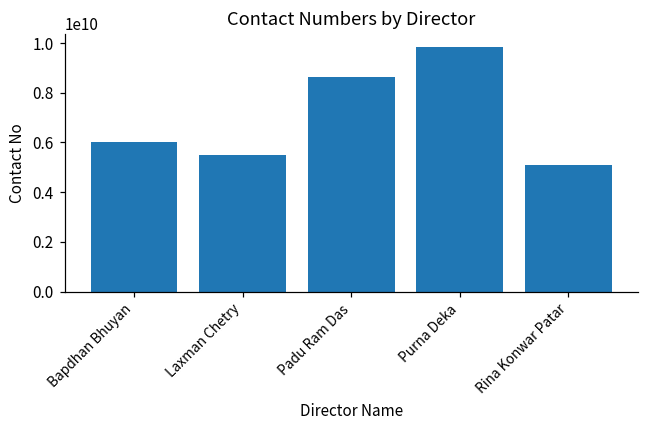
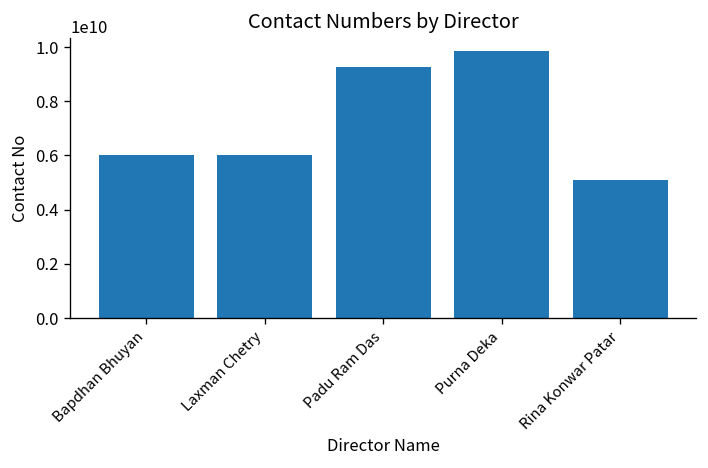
  {
    "Bapdhan Bhuyan": 6000000000,
-   "Laxman Chetry": 5500000000,
-   "Padu Ram Das": 8600000000,
+   "Laxman Chetry": 6000000000,
+   "Padu Ram Das": 9300000000,
    "Purna Deka": 9900000000,
    "Rina Konwar Patar": 5100000000
  }
